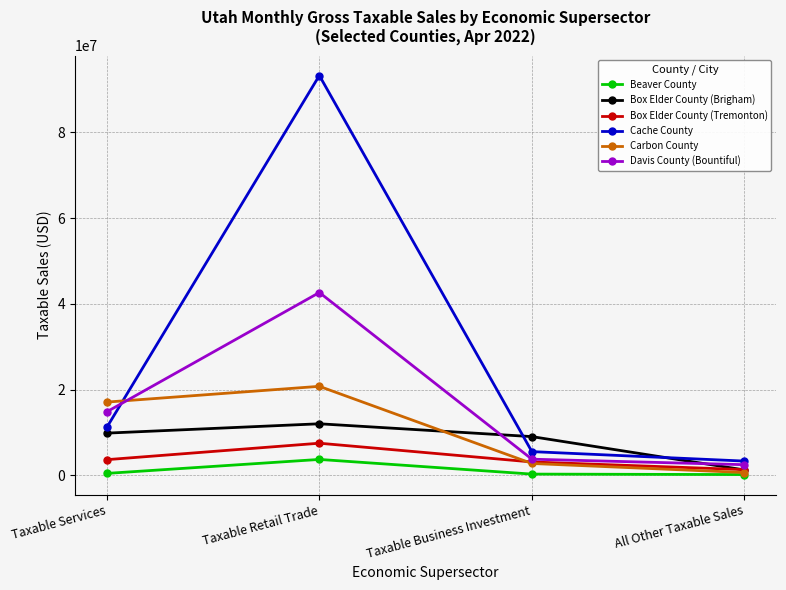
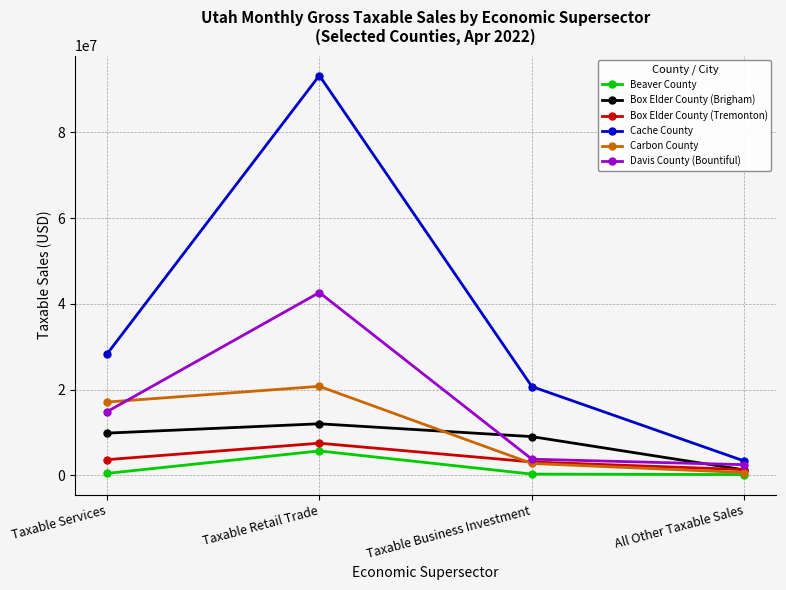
  {
    "Beaver County": {
      "Taxable Services": 0,
-     "Taxable Retail Trade": 4000000,
+     "Taxable Retail Trade": 6000000,
      "Taxable Business Investment": 0
    },
    "Box Elder County (Brigham)": {
      "Taxable Services": 10000000,
      "Taxable Retail Trade": 12000000,
      "Taxable Business Investment": 9000000
    },
    "Box Elder County (Tremonton)": {
      "Taxable Services": 4000000,
      "Taxable Retail Trade": 7000000
    },
    "Cache County": {
-     "Taxable Services": 11000000,
+     "Taxable Services": 28000000,
      "Taxable Retail Trade": 93000000,
-     "Taxable Business Investment": 6000000,
+     "Taxable Business Investment": 21000000,
      "All Other Taxable Sales": 3000000
    },
    "Carbon County": {
      "Taxable Services": 17000000,
      "Taxable Retail Trade": 21000000
    },
    "Davis County (Bountiful)": {
      "Taxable Services": 15000000,
      "Taxable Retail Trade": 43000000,
      "Taxable Business Investment": 4000000,
      "All Other Taxable Sales": 2000000
    }
  }
